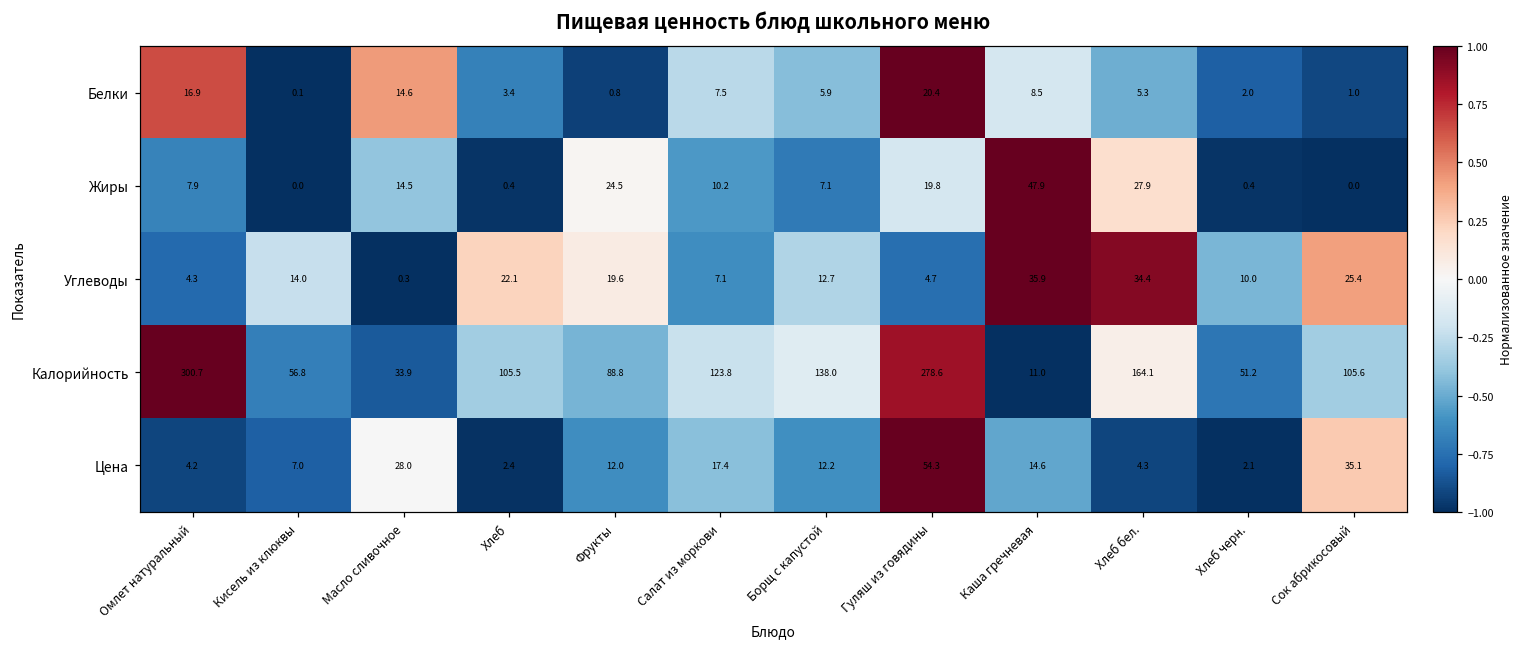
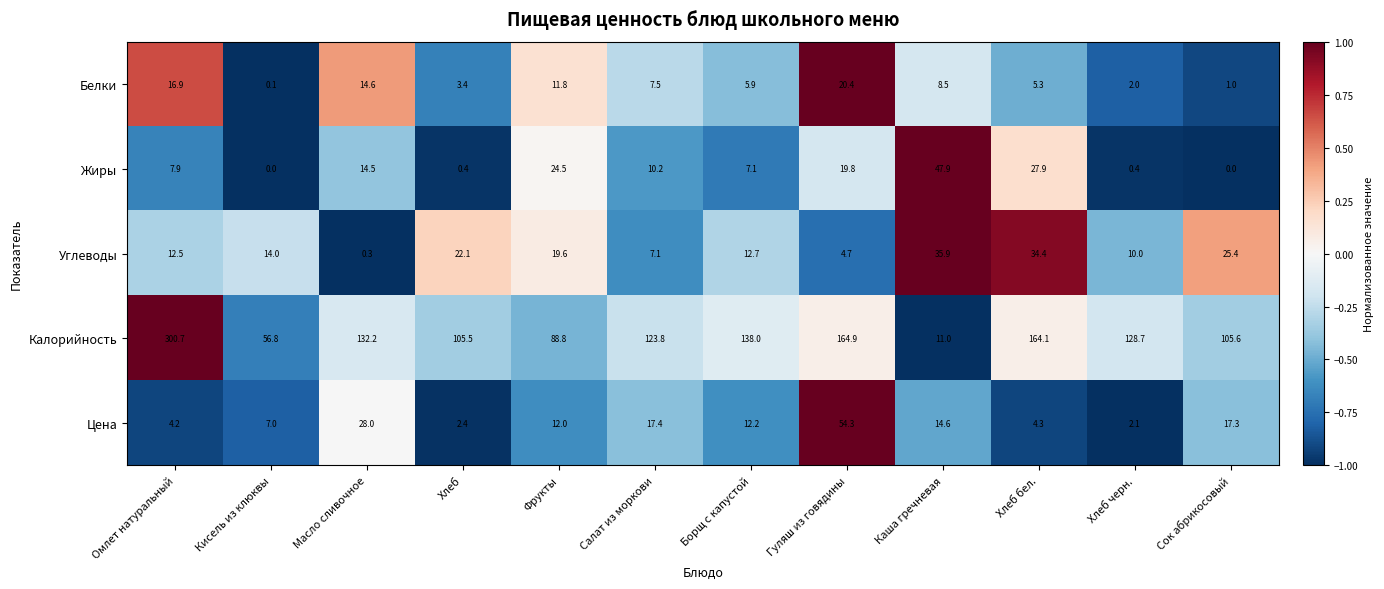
  {
    "Белки": {
      "Омлет натуральный": 16.9,
      "Кисель из клюквы": 0.1,
      "Масло сливочное": 14.6,
      "Хлеб": 3.4,
-     "Фрукты": 0.8,
+     "Фрукты": 11.8,
      "Салат из моркови": 7.5,
      "Борщ с капустой": 5.9,
      "Гуляш из говядины": 20.4,
      "Каша гречневая": 8.5,
      "Хлеб бел.": 5.3,
      "Хлеб черн.": 2.0,
      "Сок абрикосовый": 1.0
    },
    "Жиры": {
      "Омлет натуральный": 7.9,
      "Кисель из клюквы": 0.0,
      "Масло сливочное": 14.5,
      "Хлеб": 0.4,
      "Фрукты": 24.5,
      "Салат из моркови": 10.2,
      "Борщ с капустой": 7.1,
      "Гуляш из говядины": 19.8,
      "Каша гречневая": 47.9,
      "Хлеб бел.": 27.9,
      "Хлеб черн.": 0.4,
      "Сок абрикосовый": 0.0
    },
    "Углеводы": {
-     "Омлет натуральный": 4.3,
+     "Омлет натуральный": 12.5,
      "Кисель из клюквы": 14.0,
      "Масло сливочное": 0.3,
      "Хлеб": 22.1,
      "Фрукты": 19.6,
      "Салат из моркови": 7.1,
      "Борщ с капустой": 12.7,
      "Гуляш из говядины": 4.7,
      "Каша гречневая": 35.9,
      "Хлеб бел.": 34.4,
      "Хлеб черн.": 10.0,
      "Сок абрикосовый": 25.4
    },
    "Калорийность": {
      "Омлет натуральный": 300.7,
      "Кисель из клюквы": 56.8,
-     "Масло сливочное": 33.9,
+     "Масло сливочное": 132.2,
      "Хлеб": 105.5,
      "Фрукты": 88.8,
      "Салат из моркови": 123.8,
      "Борщ с капустой": 138.0,
-     "Гуляш из говядины": 278.6,
+     "Гуляш из говядины": 164.9,
      "Каша гречневая": 11.0,
      "Хлеб бел.": 164.1,
-     "Хлеб черн.": 51.2,
+     "Хлеб черн.": 128.7,
      "Сок абрикосовый": 105.6
    },
    "Цена": {
      "Омлет натуральный": 4.2,
      "Кисель из клюквы": 7.0,
      "Масло сливочное": 28.0,
      "Хлеб": 2.4,
      "Фрукты": 12.0,
      "Салат из моркови": 17.4,
      "Борщ с капустой": 12.2,
      "Гуляш из говядины": 54.3,
      "Каша гречневая": 14.6,
      "Хлеб бел.": 4.3,
      "Хлеб черн.": 2.1,
-     "Сок абрикосовый": 35.1
+     "Сок абрикосовый": 17.3
    }
  }
